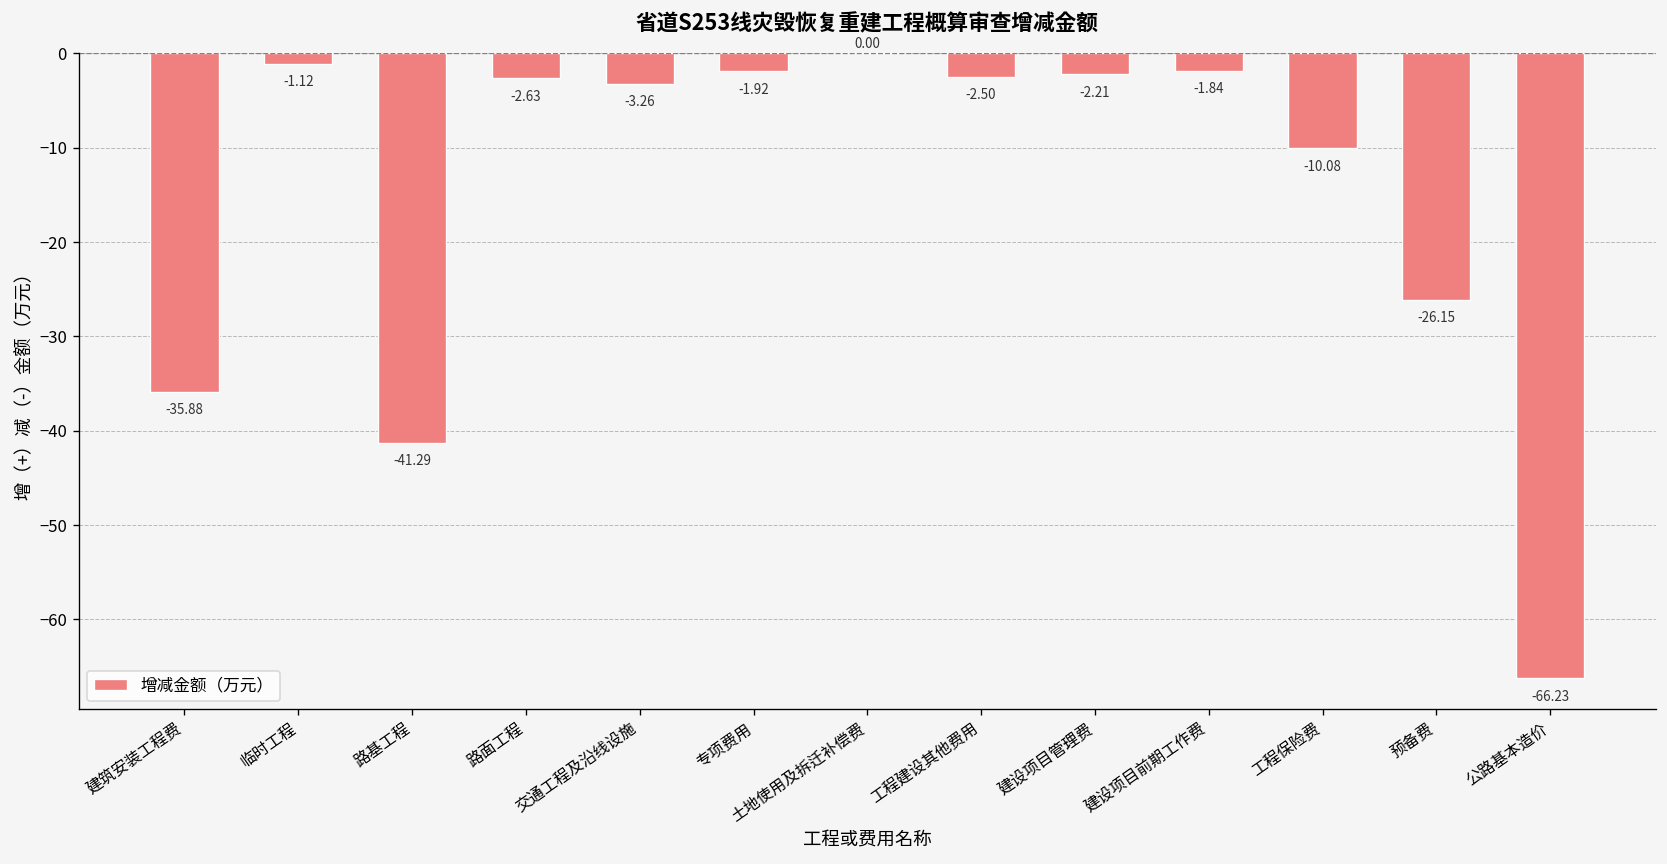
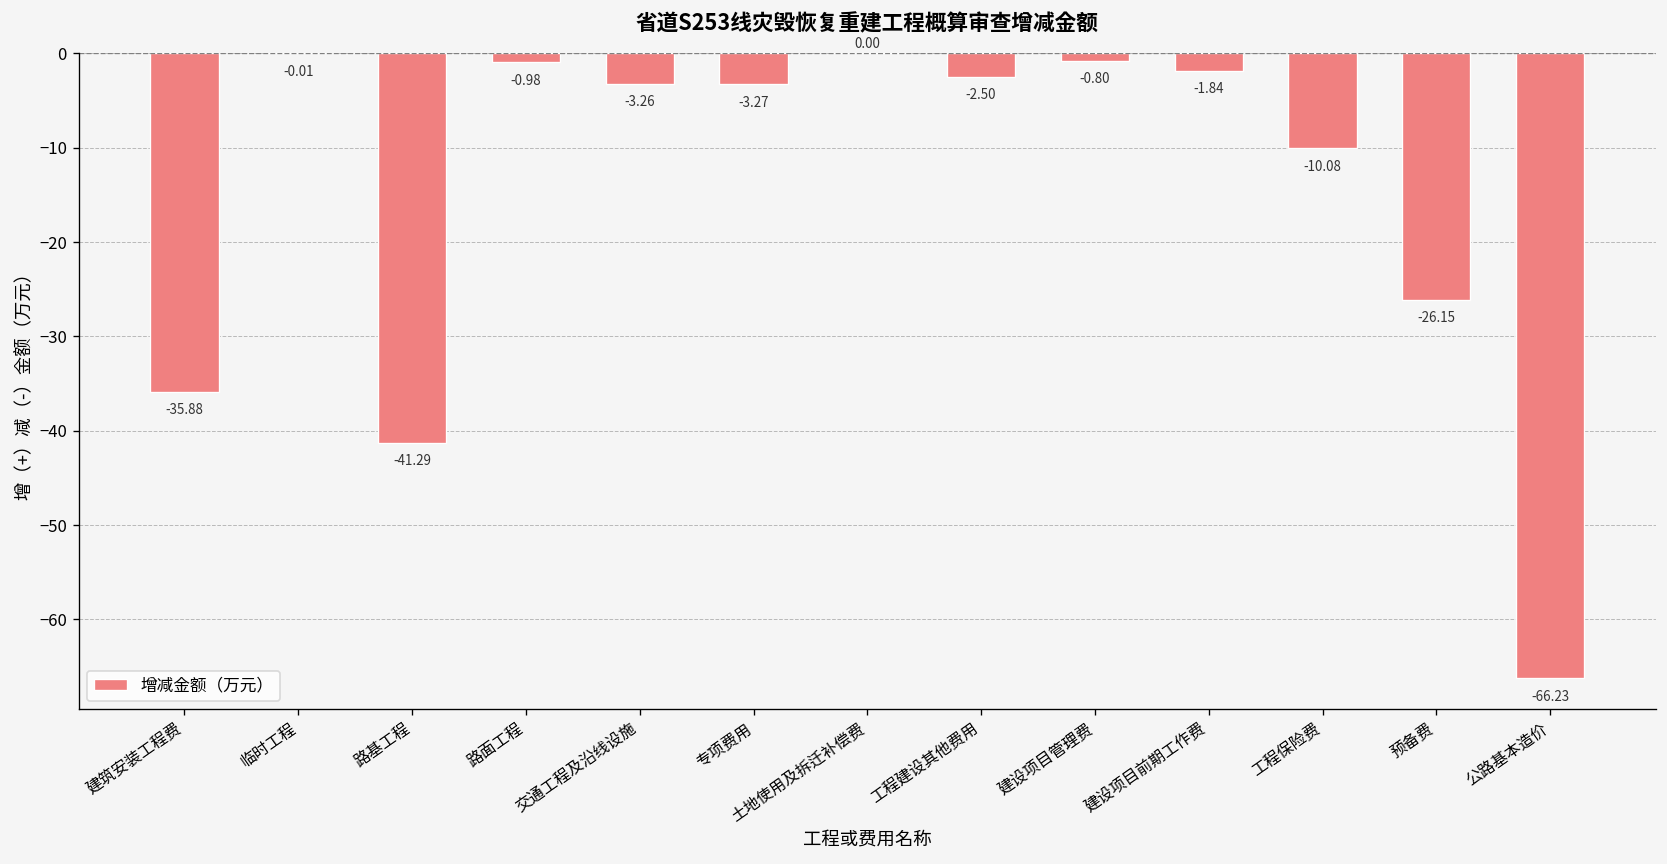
  {
    "建筑安装工程费": -35.88,
-   "临时工程": -1.12,
+   "临时工程": -0.01,
    "路基工程": -41.29,
-   "路面工程": -2.63,
+   "路面工程": -0.98,
    "交通工程及沿线设施": -3.26,
-   "专项费用": -1.92,
+   "专项费用": -3.27,
    "土地使用及拆迁补偿费": 0.00,
    "工程建设其他费用": -2.50,
-   "建设项目管理费": -2.21,
+   "建设项目管理费": -0.80,
    "建设项目前期工作费": -1.84,
    "工程保险费": -10.08,
    "预备费": -26.15,
    "公路基本造价": -66.23
  }
